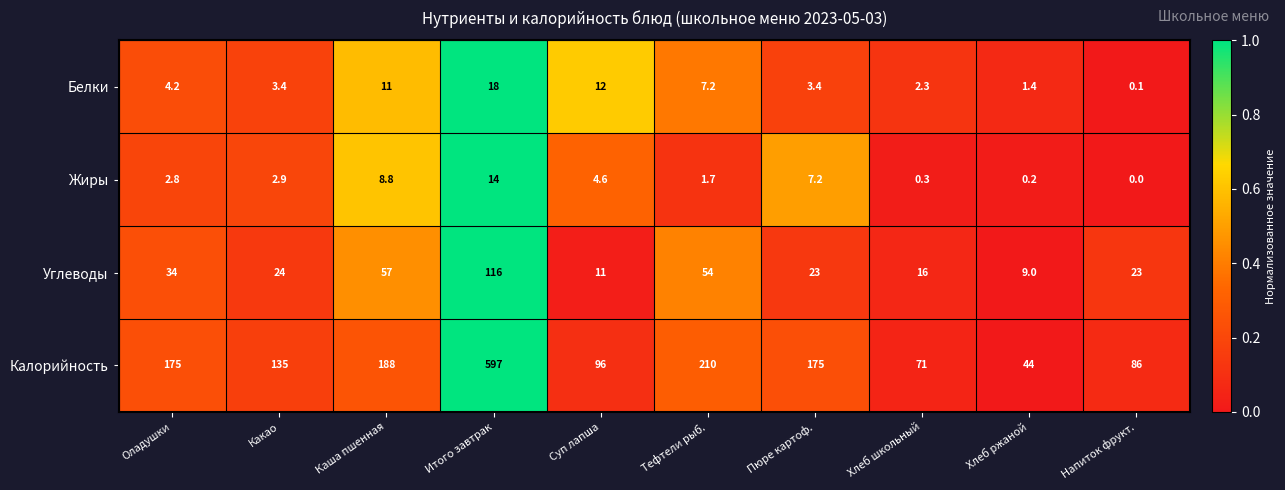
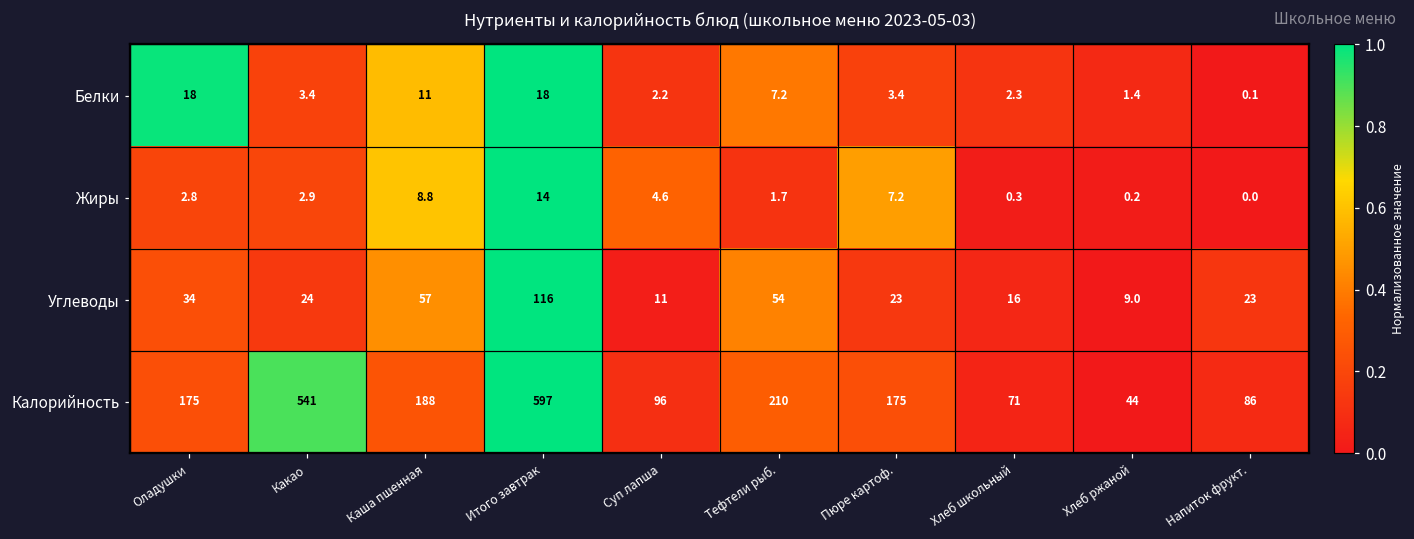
  {
    "Белки": {
-     "Оладушки": 4.2,
+     "Оладушки": 18,
      "Какао": 3.4,
      "Каша пшенная": 11,
      "Итого завтрак": 18,
-     "Суп лапша": 12,
+     "Суп лапша": 2.2,
      "Тефтели рыб.": 7.2,
      "Пюре картоф.": 3.4,
      "Хлеб школьный": 2.3,
      "Хлеб ржаной": 1.4,
      "Напиток фрукт.": 0.1
    },
    "Жиры": {
      "Оладушки": 2.8,
      "Какао": 2.9,
      "Каша пшенная": 8.8,
      "Итого завтрак": 14,
      "Суп лапша": 4.6,
      "Тефтели рыб.": 1.7,
      "Пюре картоф.": 7.2,
      "Хлеб школьный": 0.3,
      "Хлеб ржаной": 0.2,
      "Напиток фрукт.": 0.0
    },
    "Углеводы": {
      "Оладушки": 34,
      "Какао": 24,
      "Каша пшенная": 57,
      "Итого завтрак": 116,
      "Суп лапша": 11,
      "Тефтели рыб.": 54,
      "Пюре картоф.": 23,
      "Хлеб школьный": 16,
      "Хлеб ржаной": 9.0,
      "Напиток фрукт.": 23
    },
    "Калорийность": {
      "Оладушки": 175,
-     "Какао": 135,
+     "Какао": 541,
      "Каша пшенная": 188,
      "Итого завтрак": 597,
      "Суп лапша": 96,
      "Тефтели рыб.": 210,
      "Пюре картоф.": 175,
      "Хлеб школьный": 71,
      "Хлеб ржаной": 44,
      "Напиток фрукт.": 86
    }
  }
